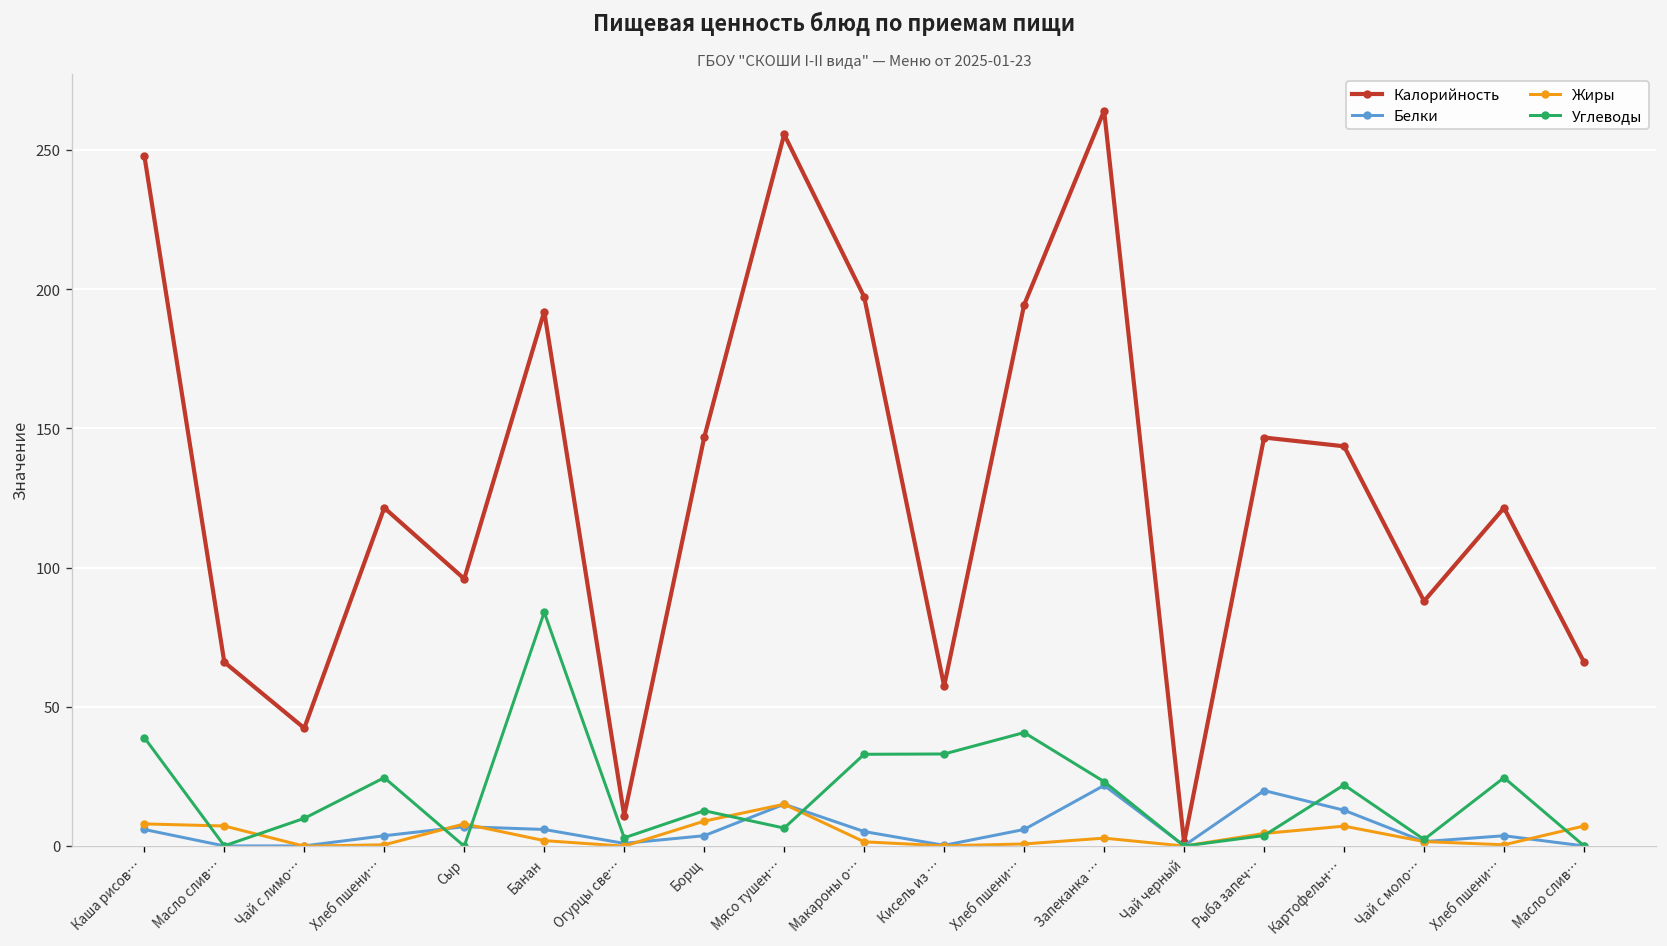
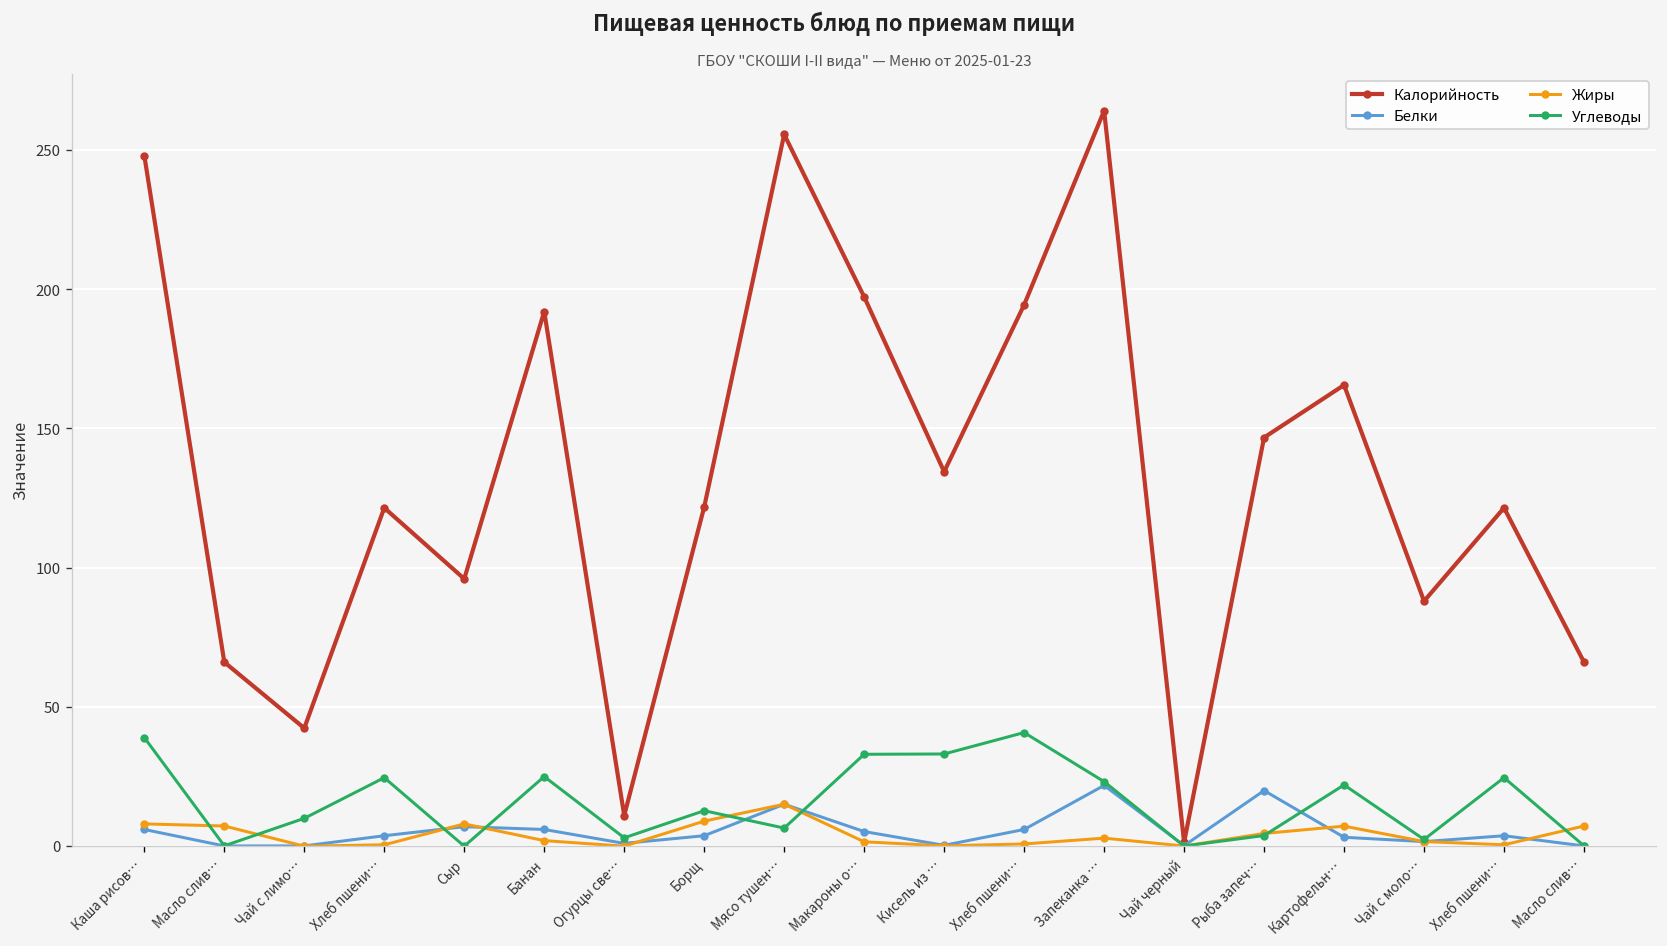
  {
    "Калорийность": {
      "Каша рисов…": 248,
      "Чай с лимо…": 42,
      "Сыр": 96,
      "Банан": 192,
      "Огурцы све…": 11,
-     "Борщ": 147,
+     "Борщ": 122,
      "Мясо тушен…": 256,
      "Макароны о…": 197,
-     "Кисель из …": 57,
+     "Кисель из …": 134,
      "Запеканка …": 264,
      "Чай черный": 1,
      "Рыба запеч…": 147,
-     "Картофельн…": 144,
+     "Картофельн…": 166,
      "Чай с моло…": 88
    },
    "Белки": {
      "Каша рисов…": 6,
      "Банан": 6,
      "Борщ": 4,
      "Макароны о…": 5,
      "Запеканка …": 22,
      "Рыба запеч…": 20,
-     "Картофельн…": 13
+     "Картофельн…": 3
    },
    "Жиры": {
      "Каша рисов…": 8,
      "Банан": 2,
      "Борщ": 9,
      "Макароны о…": 2,
      "Запеканка …": 3,
      "Картофельн…": 7
    },
    "Углеводы": {
      "Каша рисов…": 39,
      "Чай с лимо…": 10,
      "Сыр": 0,
-     "Банан": 84,
+     "Банан": 25,
      "Огурцы све…": 3,
      "Борщ": 13,
      "Мясо тушен…": 7,
      "Макароны о…": 33,
      "Кисель из …": 33,
      "Запеканка …": 23,
      "Картофельн…": 22
    }
  }
